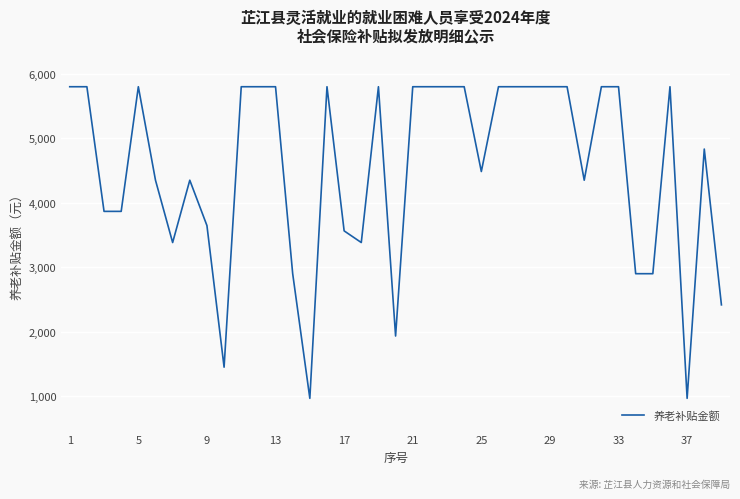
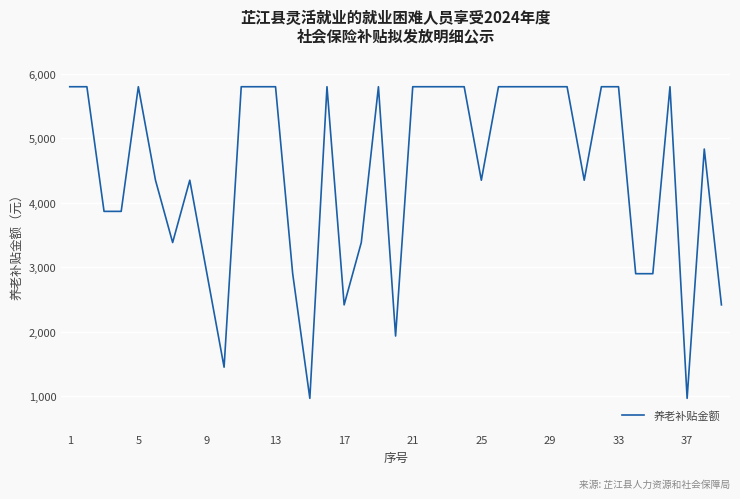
  {
    "1": "5,800",
    "5": "5,800",
-   "9": "3,600",
+   "9": "2,900",
    "13": "5,800",
-   "17": "3,600",
+   "17": "2,400",
    "21": "5,800",
-   "25": "4,500",
+   "25": "4,300",
    "29": "5,800",
    "33": "5,800",
    "37": "1,000"
  }
